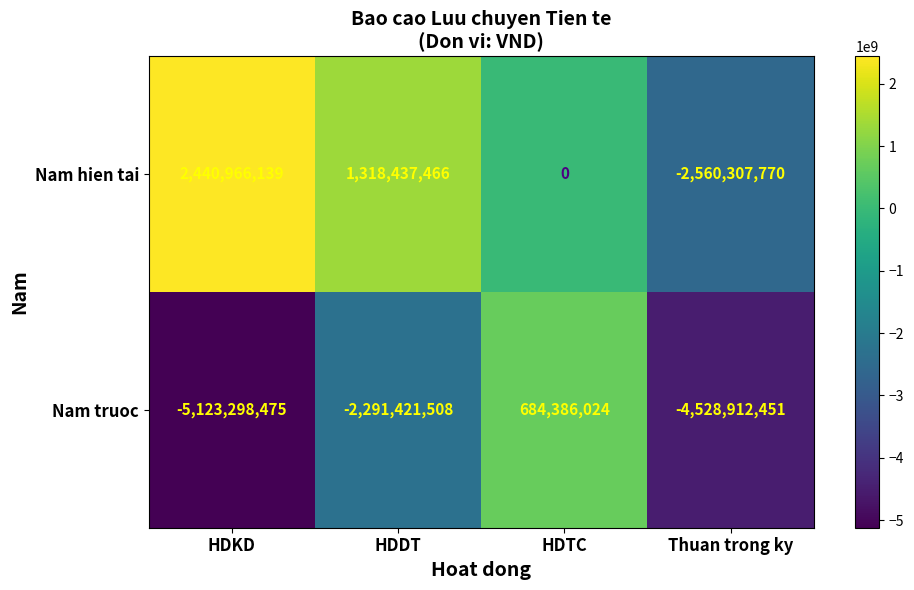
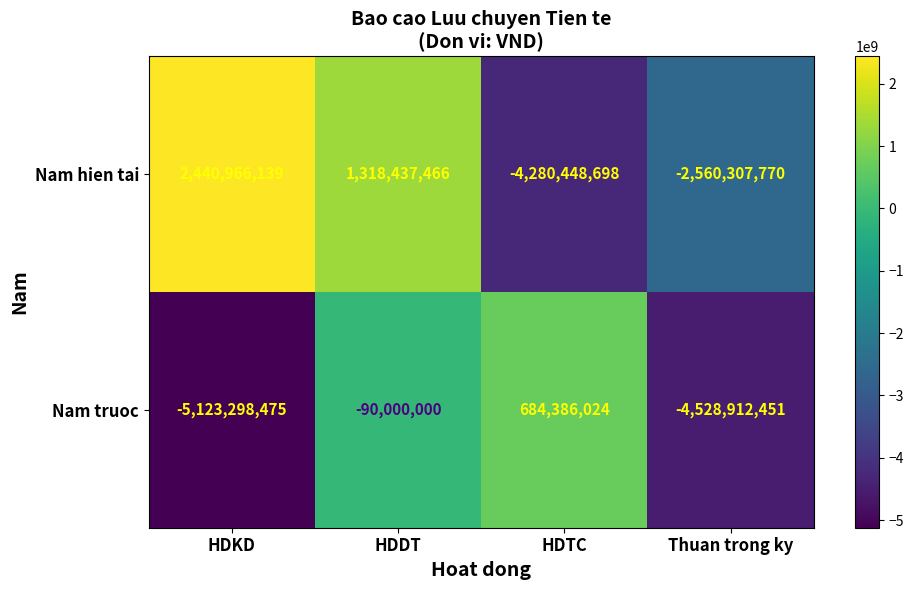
  {
    "Nam hien tai": {
      "HDDT": "1,318,437,466",
-     "HDTC": "0",
+     "HDTC": "-4,280,448,698",
      "Thuan trong ky": "-2,560,307,770"
    },
    "Nam truoc": {
      "HDKD": "-5,123,298,475",
-     "HDDT": "-2,291,421,508",
+     "HDDT": "-90,000,000",
      "HDTC": "684,386,024",
      "Thuan trong ky": "-4,528,912,451"
    }
  }
